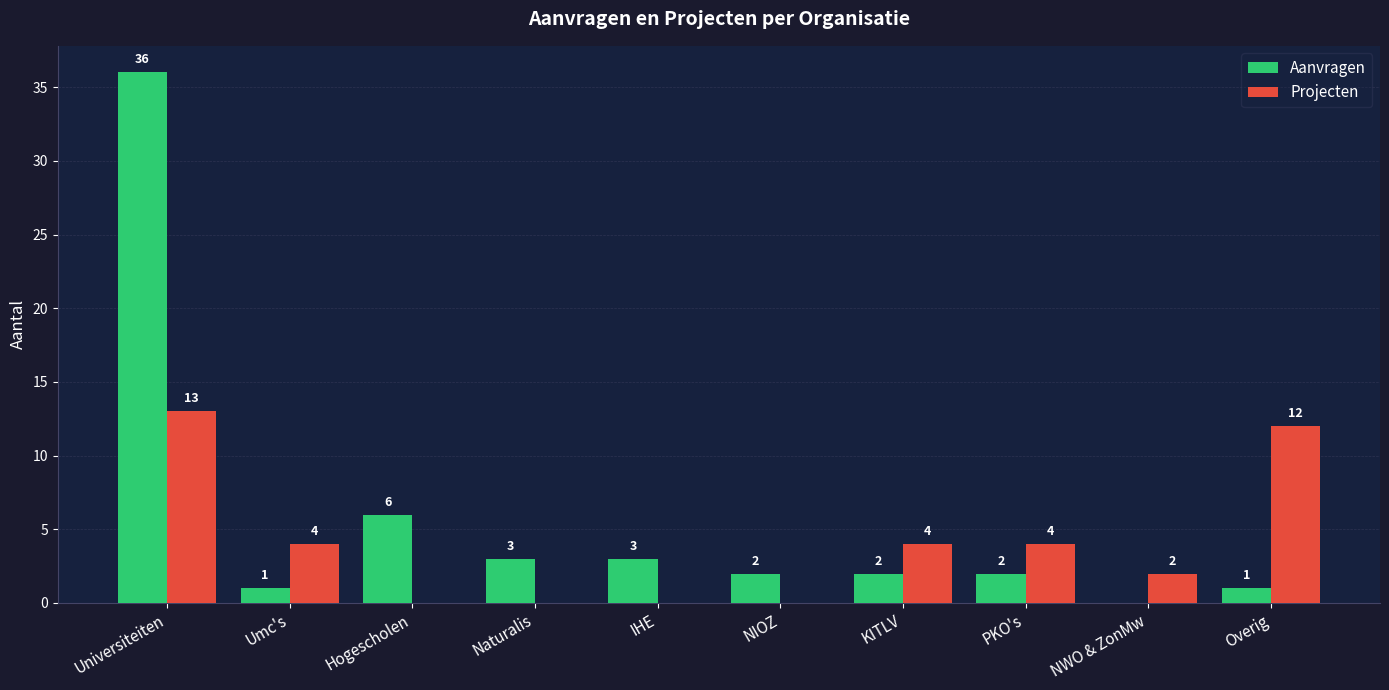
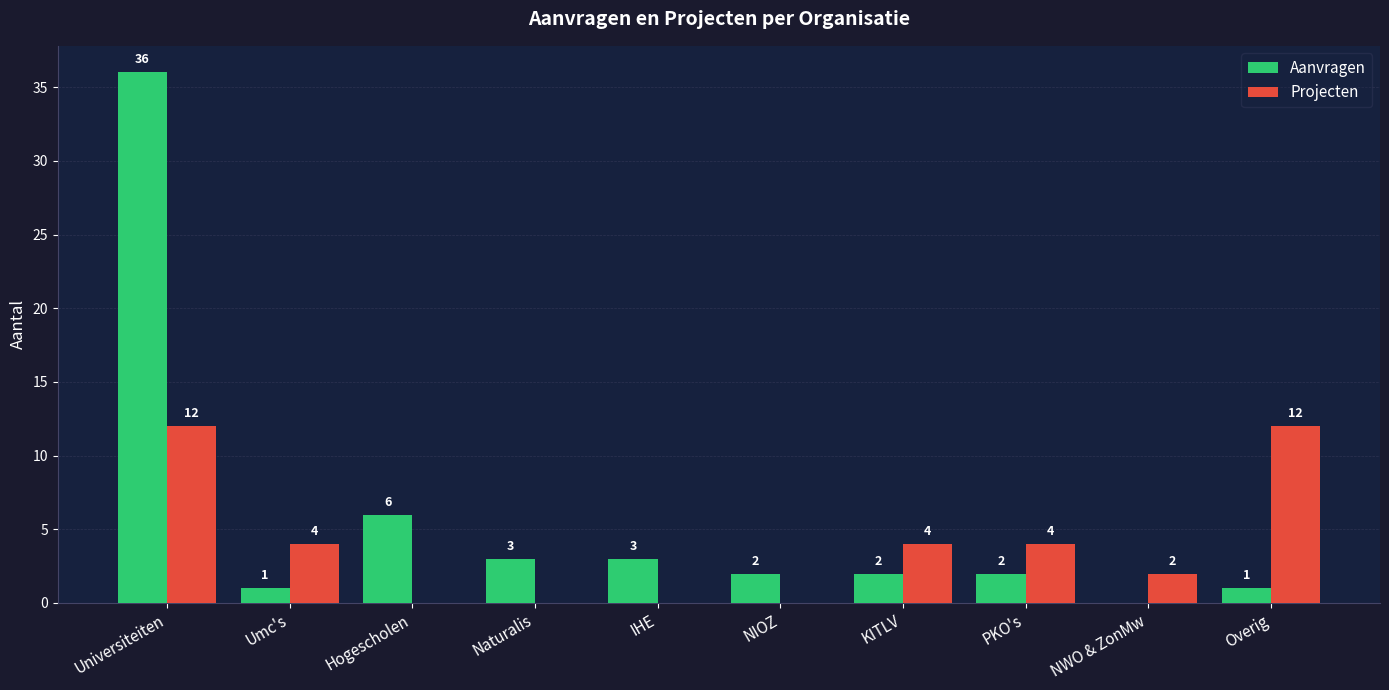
  {
    "Aanvragen": {
      "Universiteiten": 36,
      "Umc's": 1,
      "Hogescholen": 6,
      "Naturalis": 3,
      "IHE": 3,
      "NIOZ": 2,
      "KITLV": 2,
      "PKO's": 2,
      "Overig": 1
    },
    "Projecten": {
-     "Universiteiten": 13,
+     "Universiteiten": 12,
      "Umc's": 4,
      "KITLV": 4,
      "PKO's": 4,
      "NWO & ZonMw": 2,
      "Overig": 12
    }
  }
